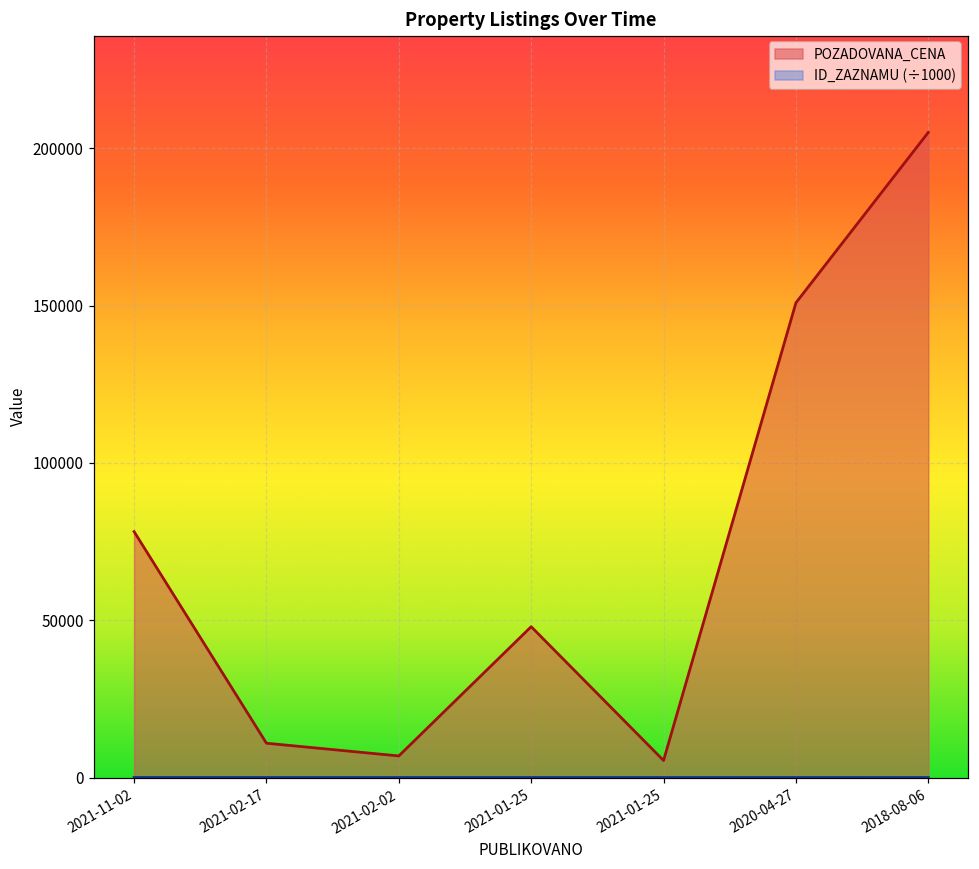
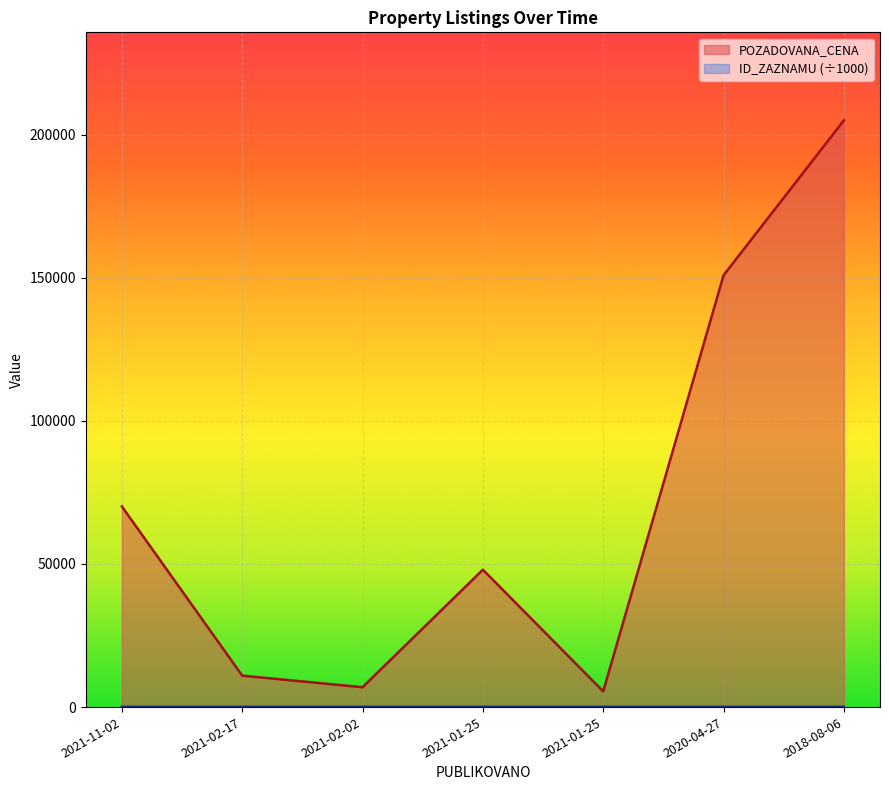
  {
    "POZADOVANA_CENA": {
-     "2021-11-02": 78000,
+     "2021-11-02": 70000,
      "2021-02-17": 11000,
      "2021-02-02": 7000,
      "2020-04-27": 151000,
      "2018-08-06": 205000
    },
    "ID_ZAZNAMU (÷1000)": {
      "2021-11-02": 0,
      "2021-02-17": 0,
      "2021-02-02": 0,
      "2020-04-27": 0,
      "2018-08-06": 0
    }
  }
